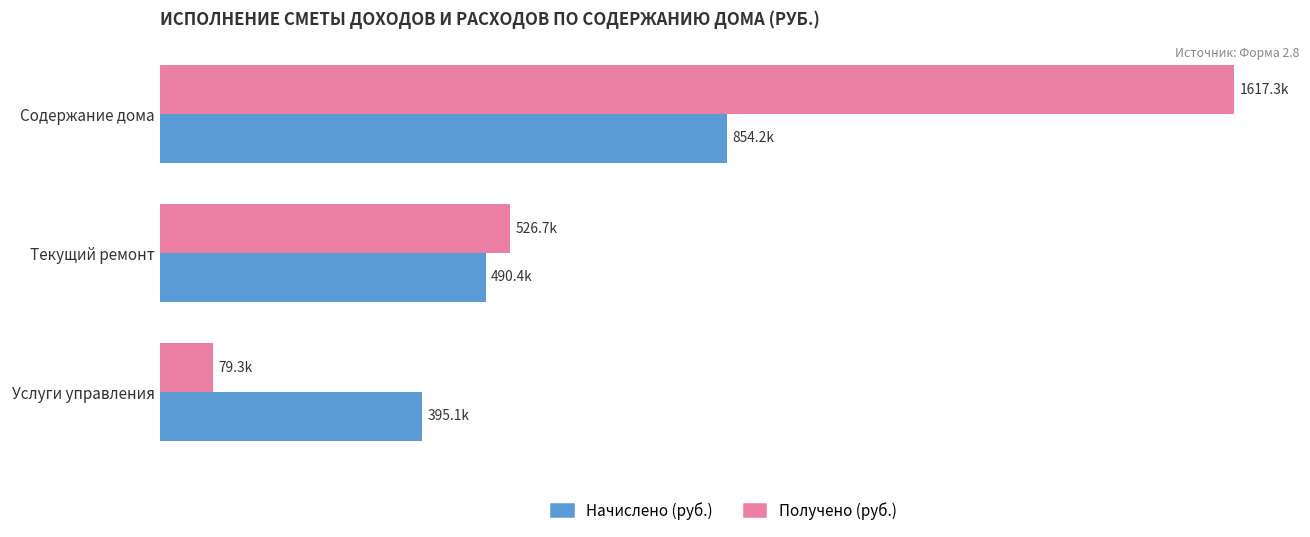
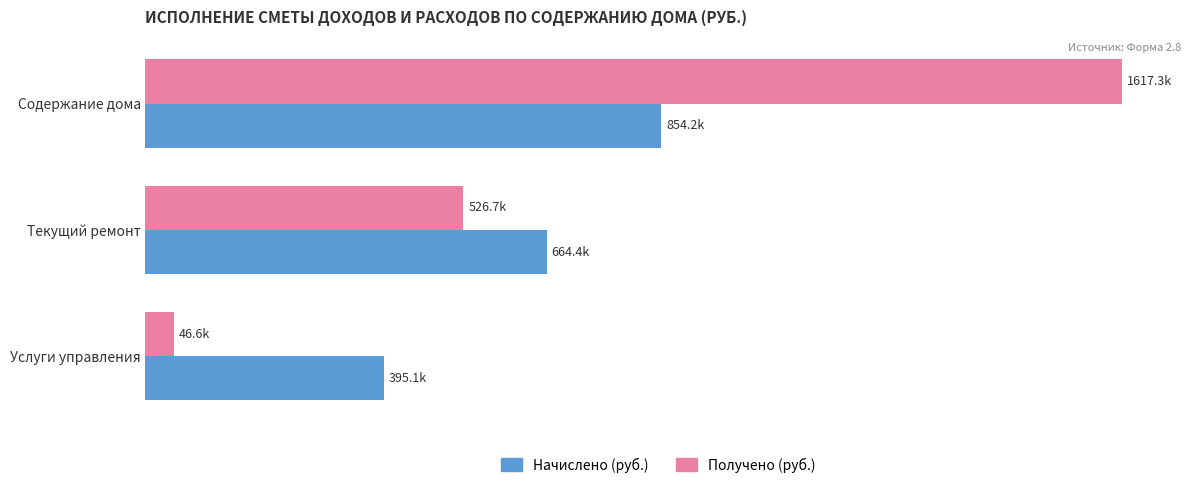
  {
    "Начислено (руб.)": {
      "Содержание дома": "854.2k",
-     "Текущий ремонт": "490.4k",
+     "Текущий ремонт": "664.4k",
      "Услуги управления": "395.1k"
    },
    "Получено (руб.)": {
      "Содержание дома": "1617.3k",
      "Текущий ремонт": "526.7k",
-     "Услуги управления": "79.3k"
+     "Услуги управления": "46.6k"
    }
  }
